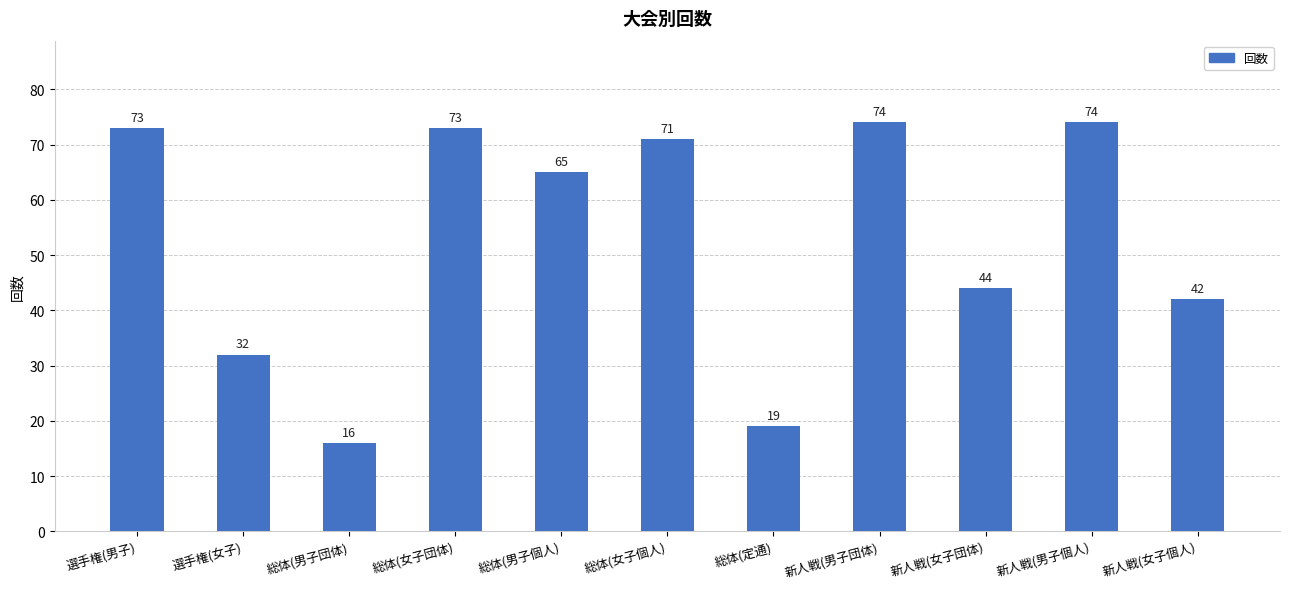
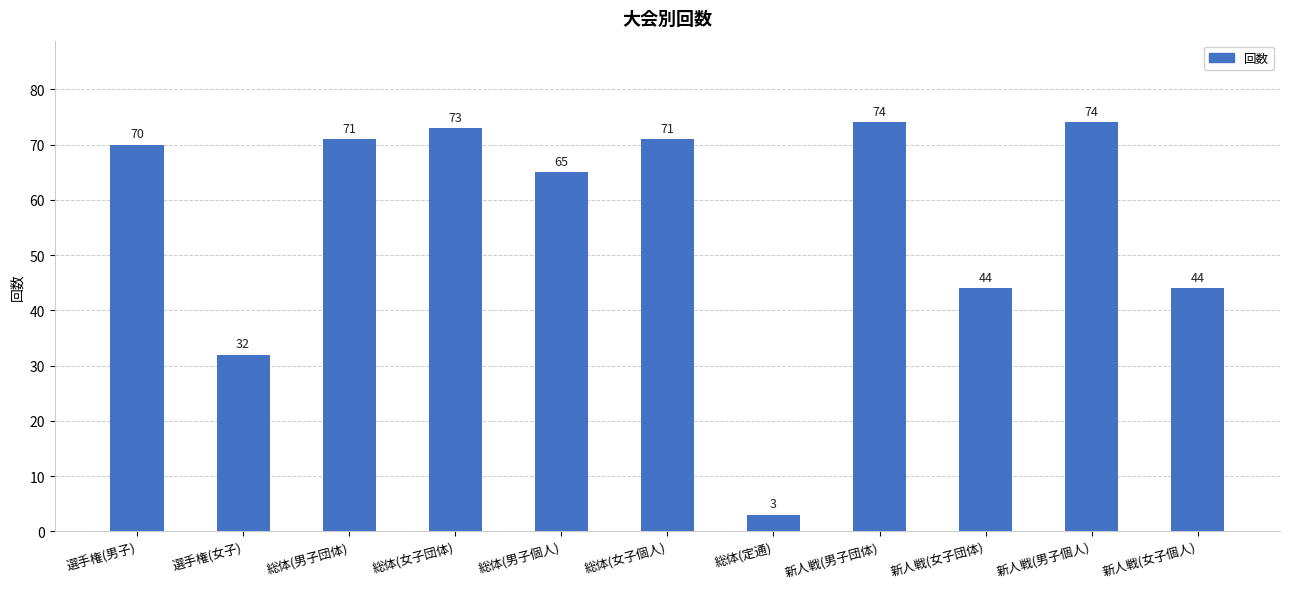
  {
-   "選手権(男子)": 73,
+   "選手権(男子)": 70,
    "選手権(女子)": 32,
-   "総体(男子団体)": 16,
+   "総体(男子団体)": 71,
    "総体(女子団体)": 73,
    "総体(男子個人)": 65,
    "総体(女子個人)": 71,
-   "総体(定通)": 19,
+   "総体(定通)": 3,
    "新人戦(男子団体)": 74,
    "新人戦(女子団体)": 44,
    "新人戦(男子個人)": 74,
-   "新人戦(女子個人)": 42
+   "新人戦(女子個人)": 44
  }
